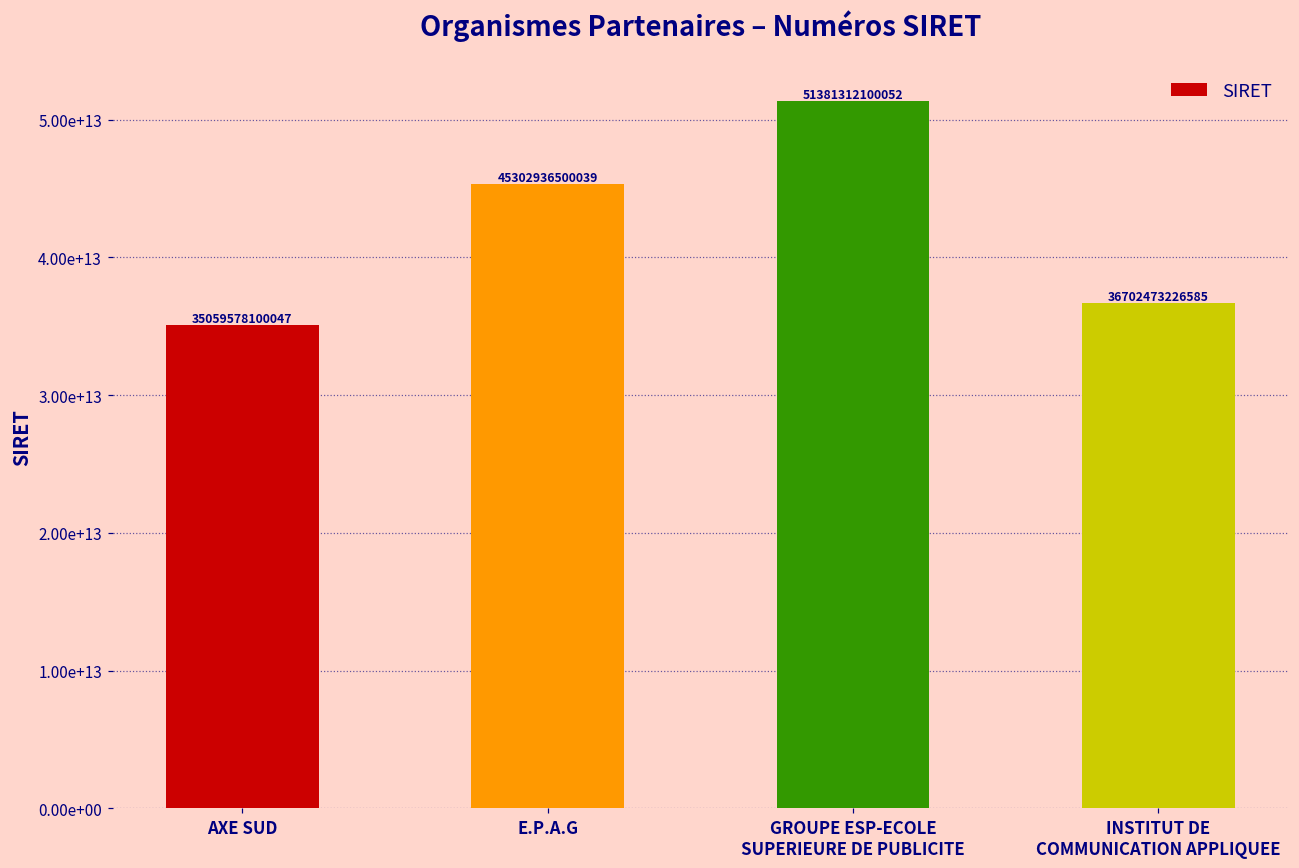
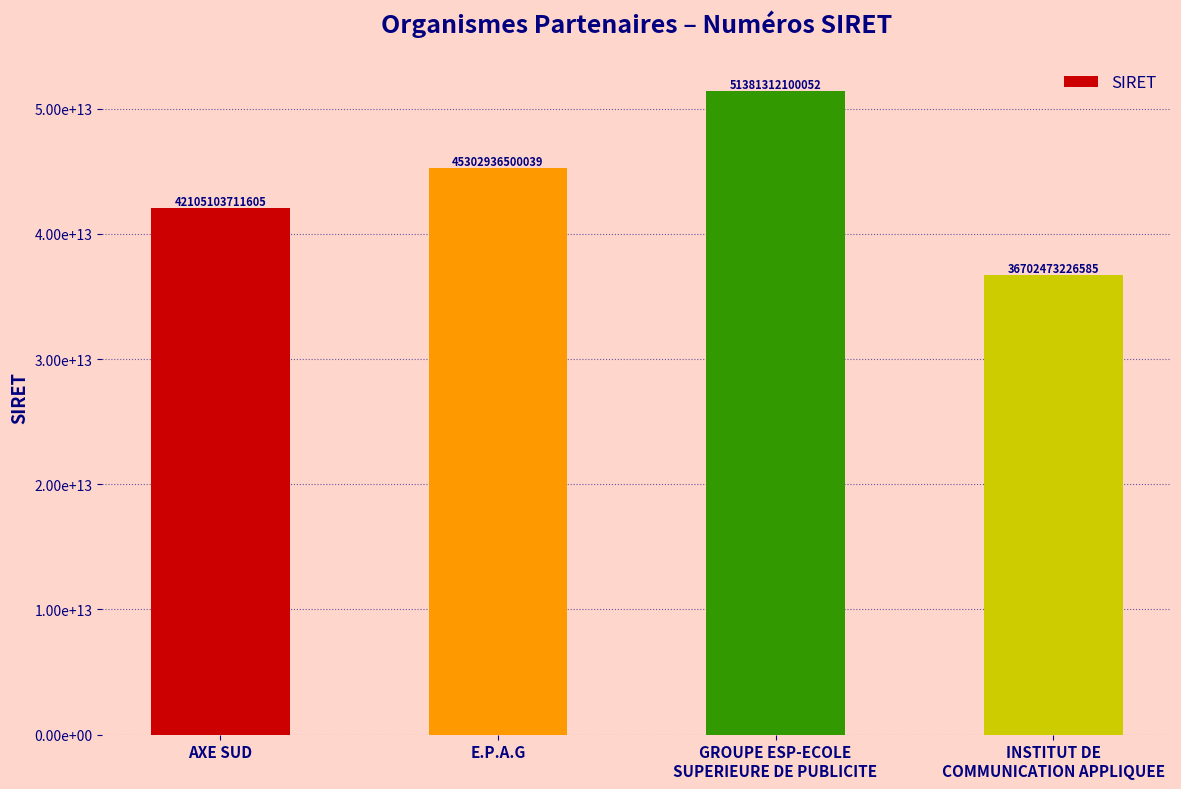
  {
-   "AXE SUD": 35059578100047,
+   "AXE SUD": 42105103711605,
    "E.P.A.G": 45302936500039,
    "GROUPE ESP-ECOLE SUPERIEURE DE PUBLICITE": 51381312100052,
    "INSTITUT DE COMMUNICATION APPLIQUEE": 36702473226585
  }
